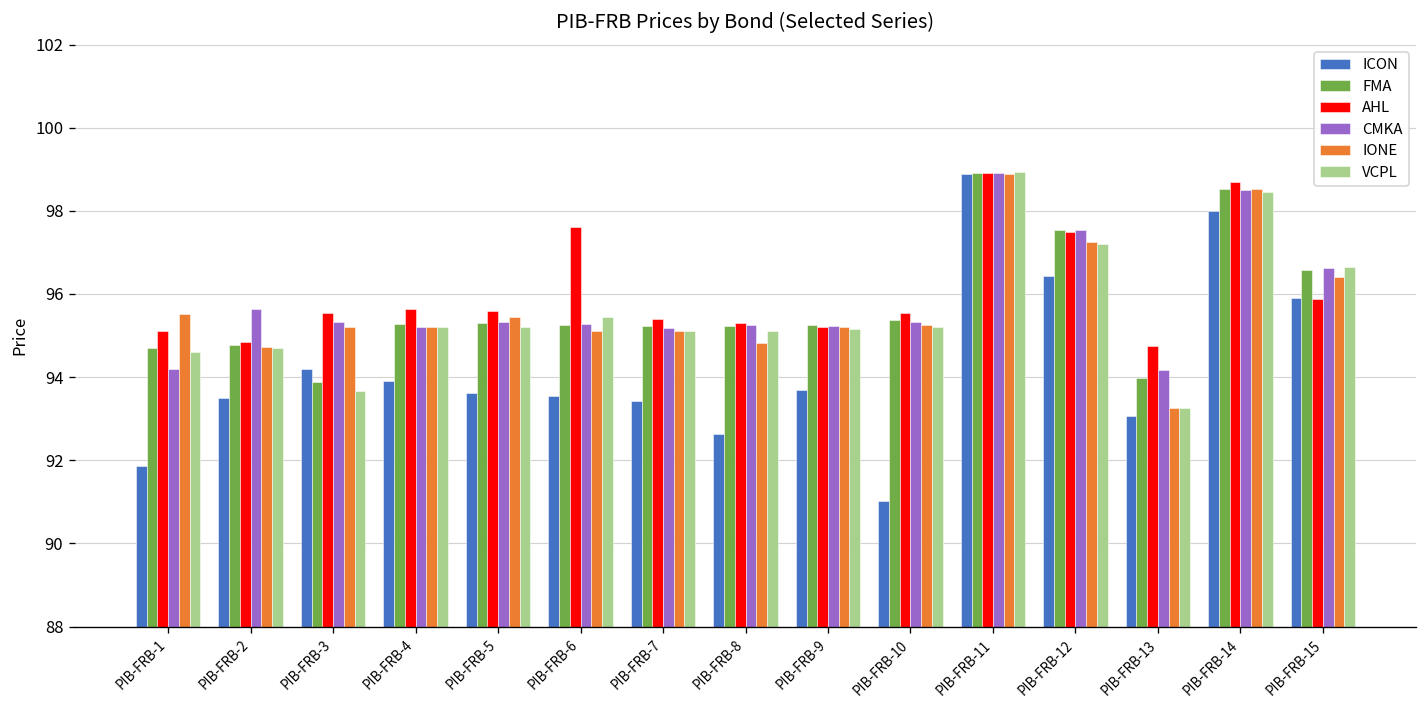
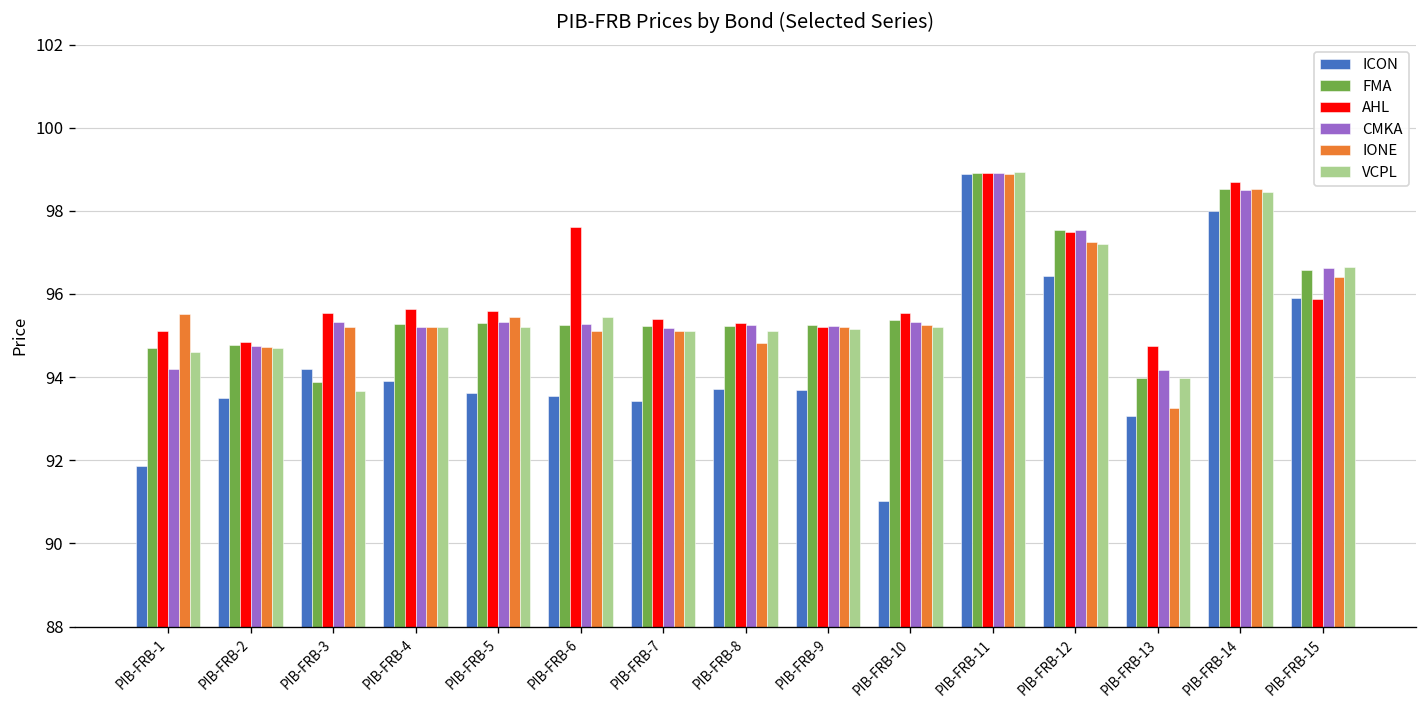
  {
    "ICON": {
      "PIB-FRB-1": 91.9,
      "PIB-FRB-2": 93.5,
      "PIB-FRB-3": 94.2,
      "PIB-FRB-4": 93.9,
      "PIB-FRB-5": 93.6,
      "PIB-FRB-6": 93.5,
      "PIB-FRB-7": 93.4,
-     "PIB-FRB-8": 92.6,
+     "PIB-FRB-8": 93.7,
      "PIB-FRB-9": 93.7,
      "PIB-FRB-10": 91.0,
      "PIB-FRB-11": 98.9,
      "PIB-FRB-12": 96.4,
      "PIB-FRB-13": 93.1,
      "PIB-FRB-14": 98.0,
      "PIB-FRB-15": 95.9
    },
    "FMA": {
      "PIB-FRB-1": 94.7,
      "PIB-FRB-2": 94.8,
      "PIB-FRB-3": 93.9,
      "PIB-FRB-4": 95.3,
      "PIB-FRB-5": 95.3,
      "PIB-FRB-6": 95.3,
      "PIB-FRB-7": 95.2,
      "PIB-FRB-8": 95.2,
      "PIB-FRB-9": 95.3,
      "PIB-FRB-10": 95.4,
      "PIB-FRB-11": 98.9,
      "PIB-FRB-12": 97.6,
      "PIB-FRB-13": 94.0,
      "PIB-FRB-14": 98.5,
      "PIB-FRB-15": 96.6
    },
    "AHL": {
      "PIB-FRB-1": 95.1,
      "PIB-FRB-2": 94.9,
      "PIB-FRB-3": 95.6,
      "PIB-FRB-4": 95.7,
      "PIB-FRB-5": 95.6,
      "PIB-FRB-6": 97.6,
      "PIB-FRB-7": 95.4,
      "PIB-FRB-8": 95.3,
      "PIB-FRB-9": 95.2,
      "PIB-FRB-10": 95.6,
      "PIB-FRB-11": 98.9,
      "PIB-FRB-12": 97.5,
      "PIB-FRB-13": 94.8,
      "PIB-FRB-14": 98.7,
      "PIB-FRB-15": 95.9
    },
    "CMKA": {
      "PIB-FRB-1": 94.2,
-     "PIB-FRB-2": 95.6,
+     "PIB-FRB-2": 94.7,
      "PIB-FRB-3": 95.3,
      "PIB-FRB-4": 95.2,
      "PIB-FRB-5": 95.3,
      "PIB-FRB-6": 95.3,
      "PIB-FRB-7": 95.2,
      "PIB-FRB-8": 95.3,
      "PIB-FRB-9": 95.2,
      "PIB-FRB-10": 95.3,
      "PIB-FRB-11": 98.9,
      "PIB-FRB-12": 97.6,
      "PIB-FRB-13": 94.2,
      "PIB-FRB-14": 98.5,
      "PIB-FRB-15": 96.6
    },
    "IONE": {
      "PIB-FRB-1": 95.5,
      "PIB-FRB-2": 94.7,
      "PIB-FRB-3": 95.2,
      "PIB-FRB-4": 95.2,
      "PIB-FRB-5": 95.5,
      "PIB-FRB-6": 95.1,
      "PIB-FRB-7": 95.1,
      "PIB-FRB-8": 94.8,
      "PIB-FRB-9": 95.2,
      "PIB-FRB-10": 95.3,
      "PIB-FRB-11": 98.9,
      "PIB-FRB-12": 97.3,
      "PIB-FRB-13": 93.3,
      "PIB-FRB-14": 98.5,
      "PIB-FRB-15": 96.4
    },
    "VCPL": {
      "PIB-FRB-1": 94.6,
      "PIB-FRB-2": 94.7,
      "PIB-FRB-3": 93.7,
      "PIB-FRB-4": 95.2,
      "PIB-FRB-5": 95.2,
      "PIB-FRB-6": 95.5,
      "PIB-FRB-7": 95.1,
      "PIB-FRB-8": 95.1,
      "PIB-FRB-9": 95.2,
      "PIB-FRB-10": 95.2,
      "PIB-FRB-11": 98.9,
      "PIB-FRB-12": 97.2,
-     "PIB-FRB-13": 93.3,
+     "PIB-FRB-13": 94.0,
      "PIB-FRB-14": 98.5,
      "PIB-FRB-15": 96.7
    }
  }
